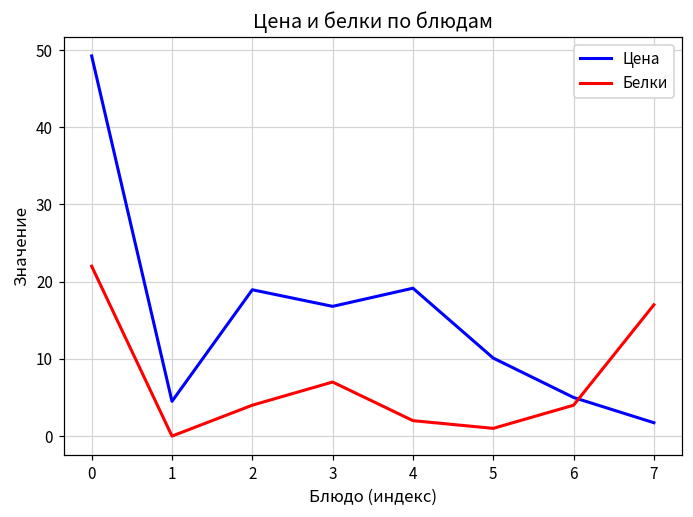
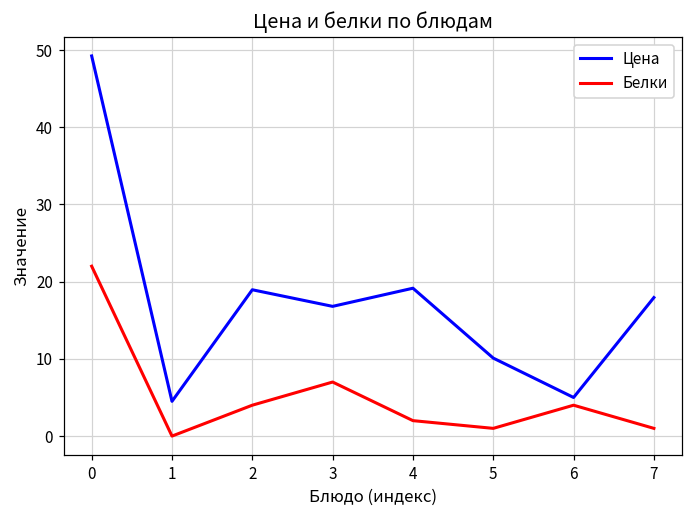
  {
    "Цена": {
      "0": 49,
      "1": 5,
      "2": 19,
      "3": 17,
      "4": 19,
      "5": 10,
      "6": 5,
-     "7": 2
+     "7": 18
    },
    "Белки": {
      "0": 22,
      "1": 0,
      "2": 4,
      "3": 7,
      "4": 2,
      "5": 1,
      "6": 4,
-     "7": 17
+     "7": 1
    }
  }
